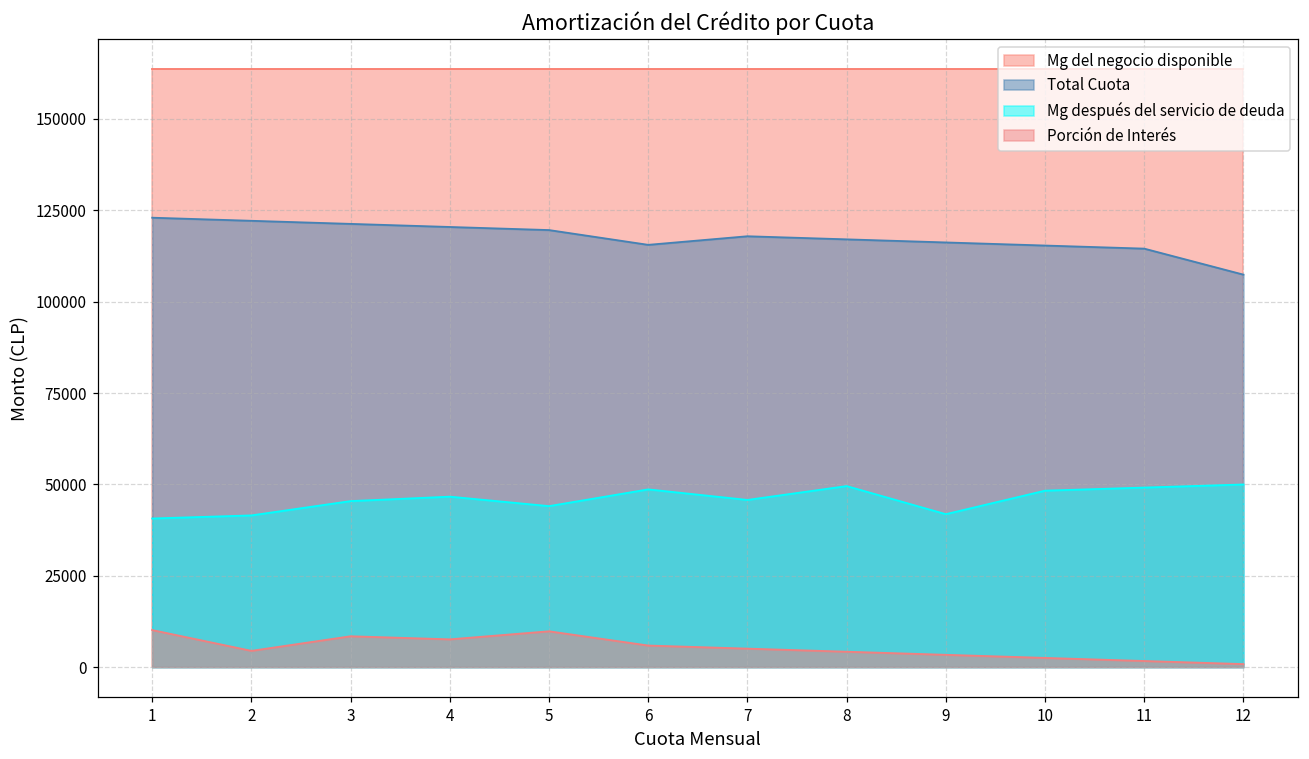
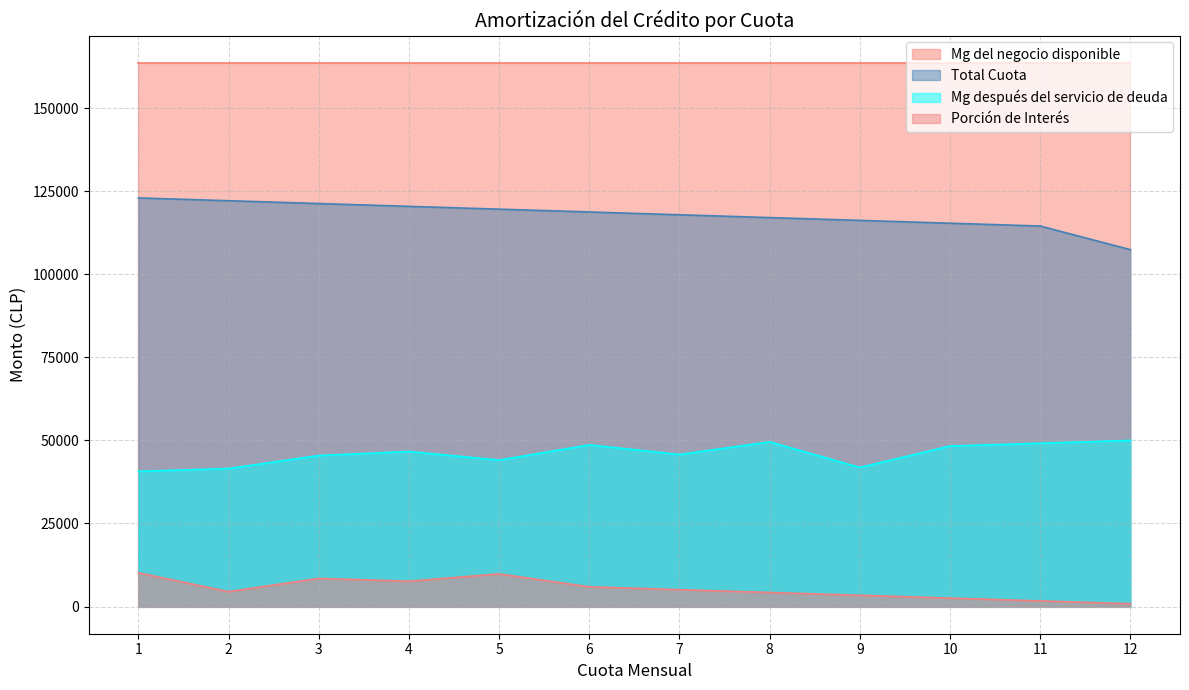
  {
    "Total Cuota": {
      "1": 123000,
      "2": 122000,
      "3": 121000,
      "4": 120000,
      "5": 120000,
-     "6": 116000,
+     "6": 119000,
      "7": 118000,
      "8": 117000,
      "9": 116000,
      "10": 115000,
      "11": 115000,
      "12": 107000
    },
    "Mg después del servicio de deuda": {
      "1": 41000,
      "2": 42000,
      "3": 45000,
      "4": 47000,
      "5": 44000,
      "6": 49000,
      "7": 46000,
      "8": 50000,
      "9": 42000,
      "10": 48000,
      "11": 49000,
      "12": 50000
    }
  }
